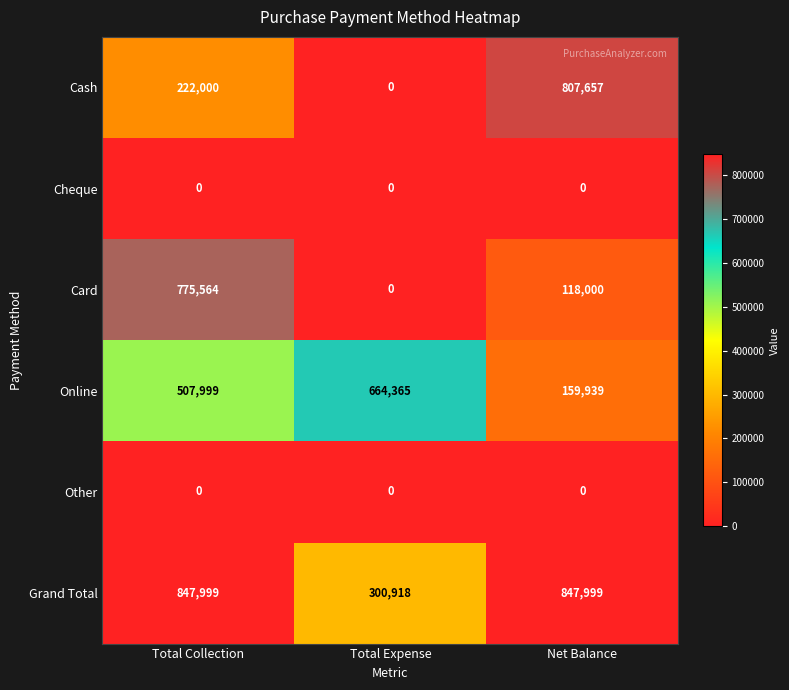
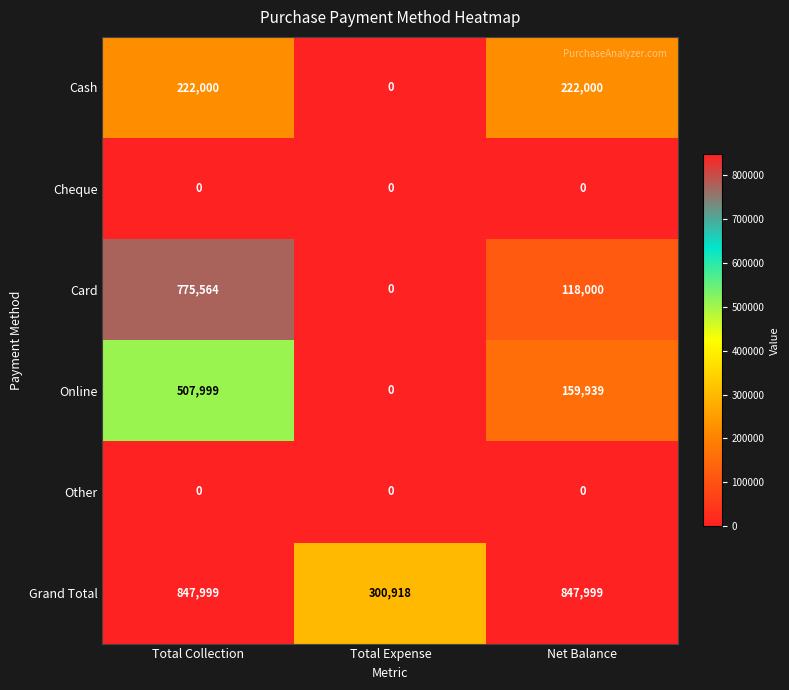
  {
    "Cash": {
      "Total Collection": "222,000",
      "Total Expense": "0",
-     "Net Balance": "807,657"
+     "Net Balance": "222,000"
    },
    "Cheque": {
      "Total Collection": "0",
      "Total Expense": "0",
      "Net Balance": "0"
    },
    "Card": {
      "Total Collection": "775,564",
      "Total Expense": "0",
      "Net Balance": "118,000"
    },
    "Online": {
      "Total Collection": "507,999",
-     "Total Expense": "664,365",
+     "Total Expense": "0",
      "Net Balance": "159,939"
    },
    "Other": {
      "Total Collection": "0",
      "Total Expense": "0",
      "Net Balance": "0"
    },
    "Grand Total": {
      "Total Collection": "847,999",
      "Total Expense": "300,918",
      "Net Balance": "847,999"
    }
  }
